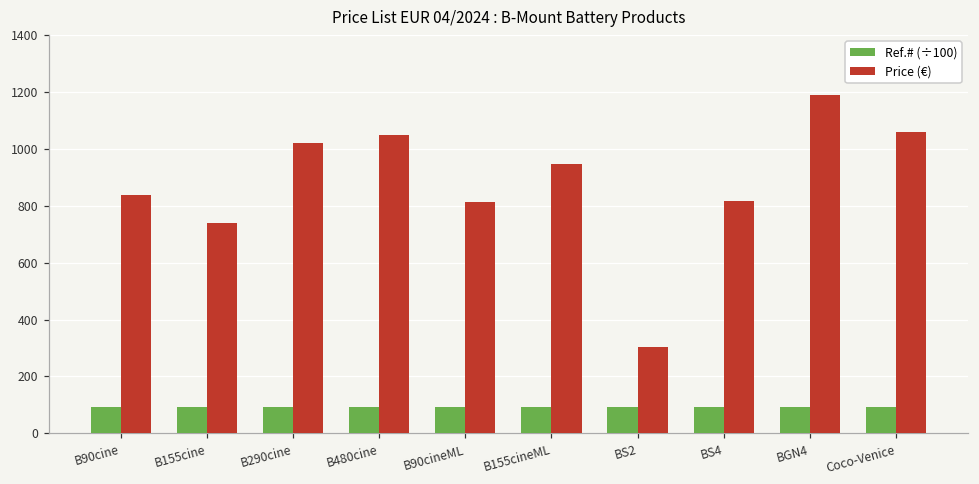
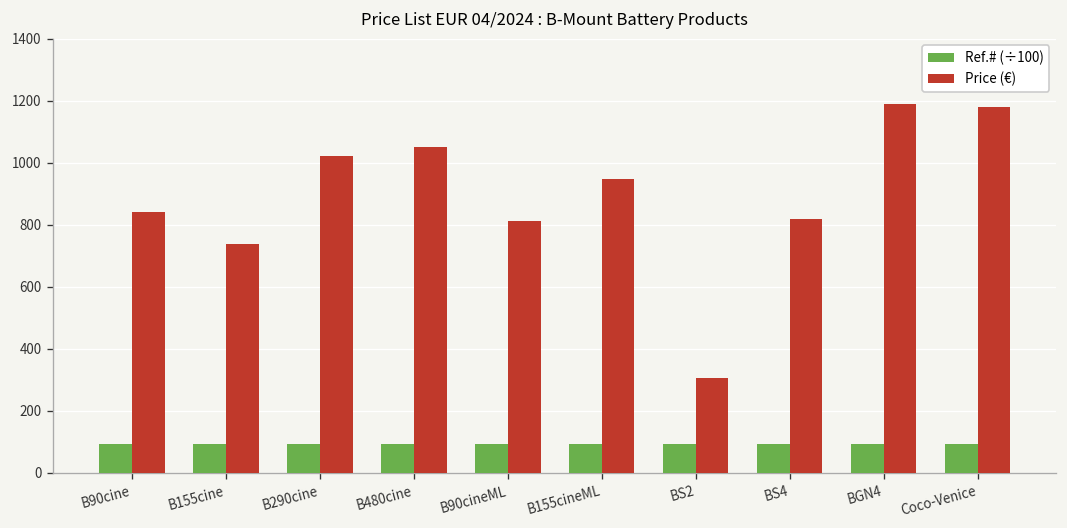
  {
    "Ref.# (÷100)": {
      "B90cine": 90,
      "B155cine": 90,
      "B290cine": 90,
      "B480cine": 90,
      "B90cineML": 90,
      "B155cineML": 90,
      "BS2": 90,
      "BS4": 90,
      "BGN4": 90,
      "Coco-Venice": 90
    },
    "Price (€)": {
      "B90cine": 840,
      "B155cine": 740,
      "B290cine": 1020,
      "B480cine": 1050,
      "B90cineML": 810,
      "B155cineML": 950,
      "BS2": 300,
      "BS4": 820,
      "BGN4": 1190,
-     "Coco-Venice": 1060
+     "Coco-Venice": 1180
    }
  }
